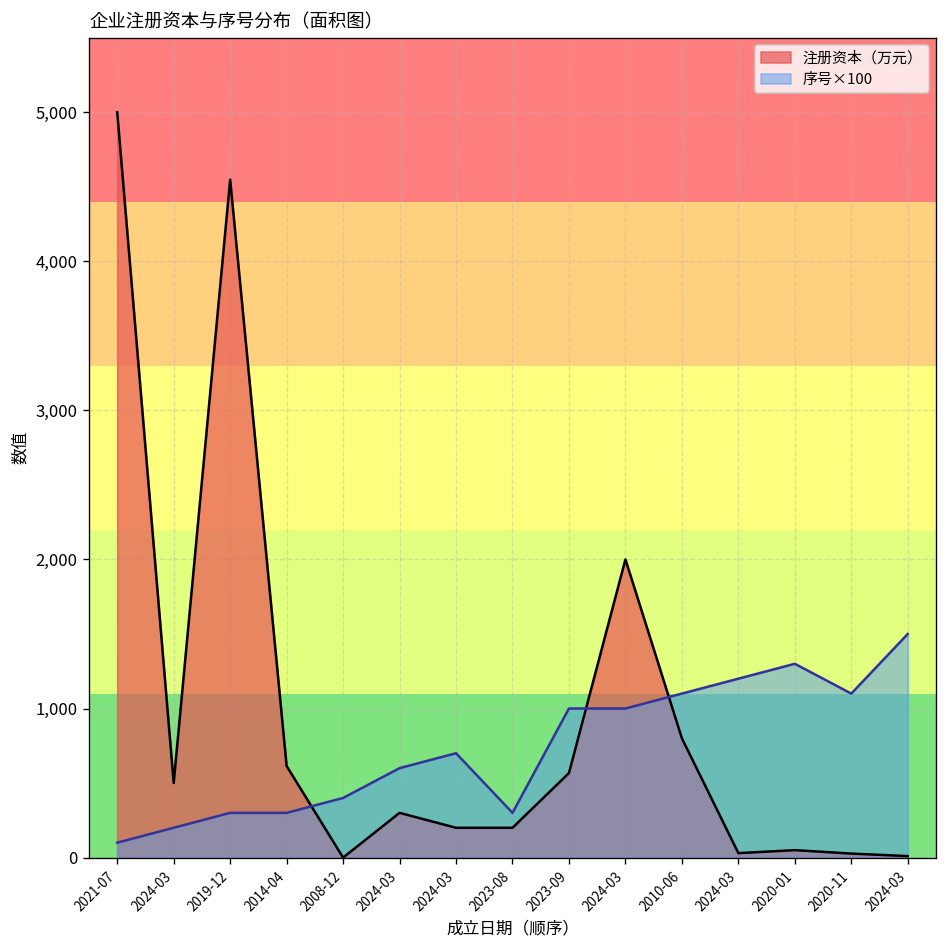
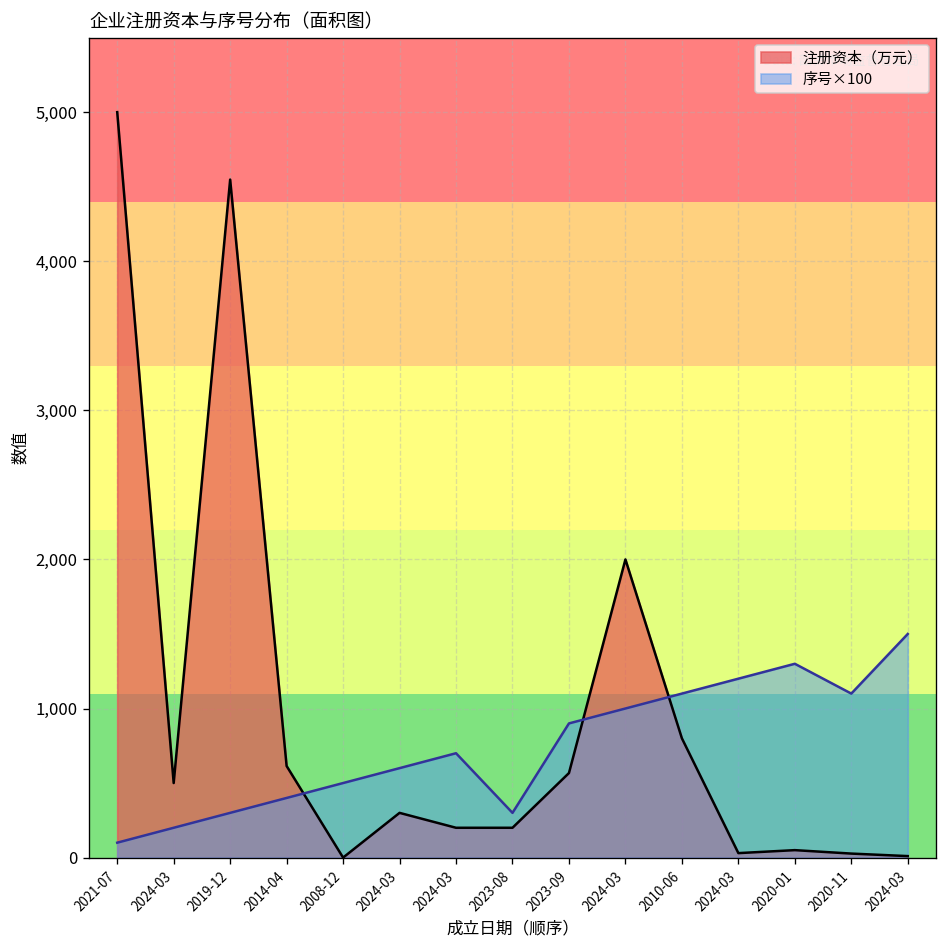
  {
    "注册资本（万元）": {
      "2021-07": "5,000",
      "2019-12": "4,550",
      "2014-04": "610",
      "2008-12": "0",
      "2023-08": "200",
      "2023-09": "570",
      "2010-06": "800",
      "2020-01": "50",
      "2020-11": "30"
    },
    "序号×100": {
      "2021-07": "100",
      "2019-12": "300",
-     "2014-04": "300",
-     "2008-12": "400",
+     "2014-04": "400",
+     "2008-12": "500",
      "2023-08": "300",
-     "2023-09": "1,000",
+     "2023-09": "900",
      "2010-06": "1,100",
      "2020-01": "1,300",
      "2020-11": "1,100"
    }
  }
